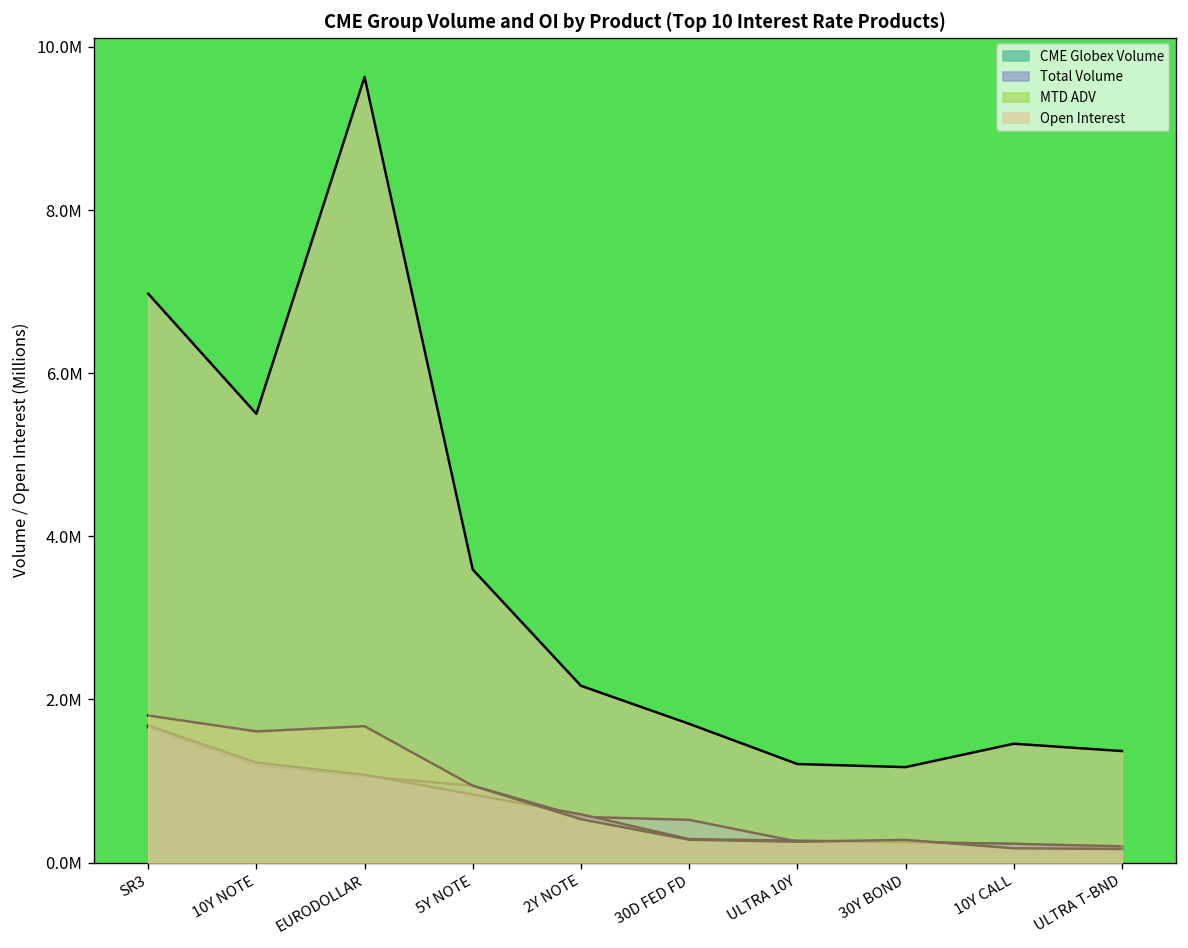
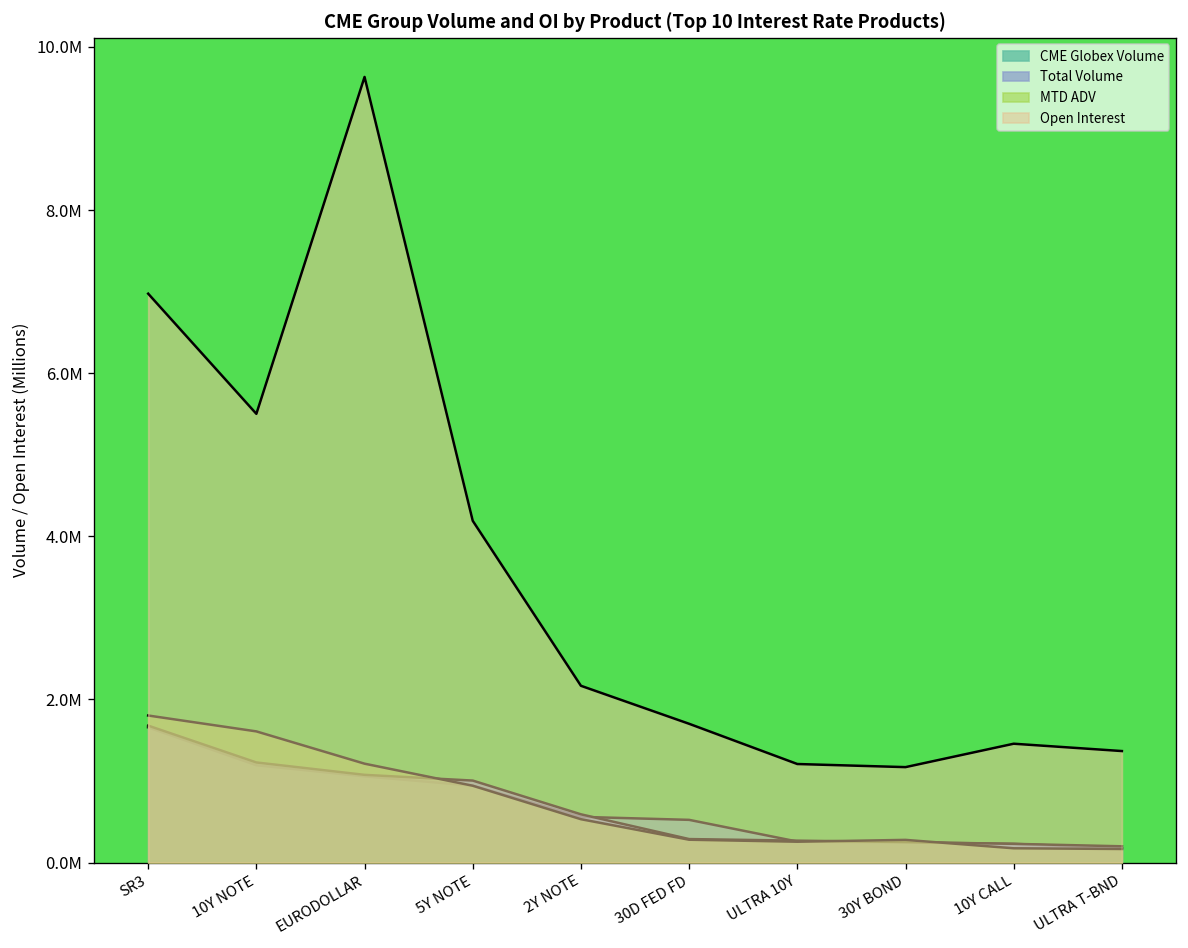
  {
    "CME Globex Volume": {
      "30D FED FD": 500000
    },
    "Total Volume": {
-     "5Y NOTE": 800000
+     "5Y NOTE": 1000000
    },
    "MTD ADV": {
      "SR3": 1800000,
      "10Y NOTE": 1600000,
-     "EURODOLLAR": 1700000,
+     "EURODOLLAR": 1200000,
      "10Y CALL": 200000
    },
    "Open Interest": {
      "SR3": 7000000,
      "10Y NOTE": 5500000,
      "EURODOLLAR": 9600000,
-     "5Y NOTE": 3600000,
+     "5Y NOTE": 4200000,
      "2Y NOTE": 2200000,
      "30D FED FD": 1700000,
      "ULTRA 10Y": 1200000,
      "30Y BOND": 1200000,
      "10Y CALL": 1500000,
      "ULTRA T-BND": 1400000
    }
  }
